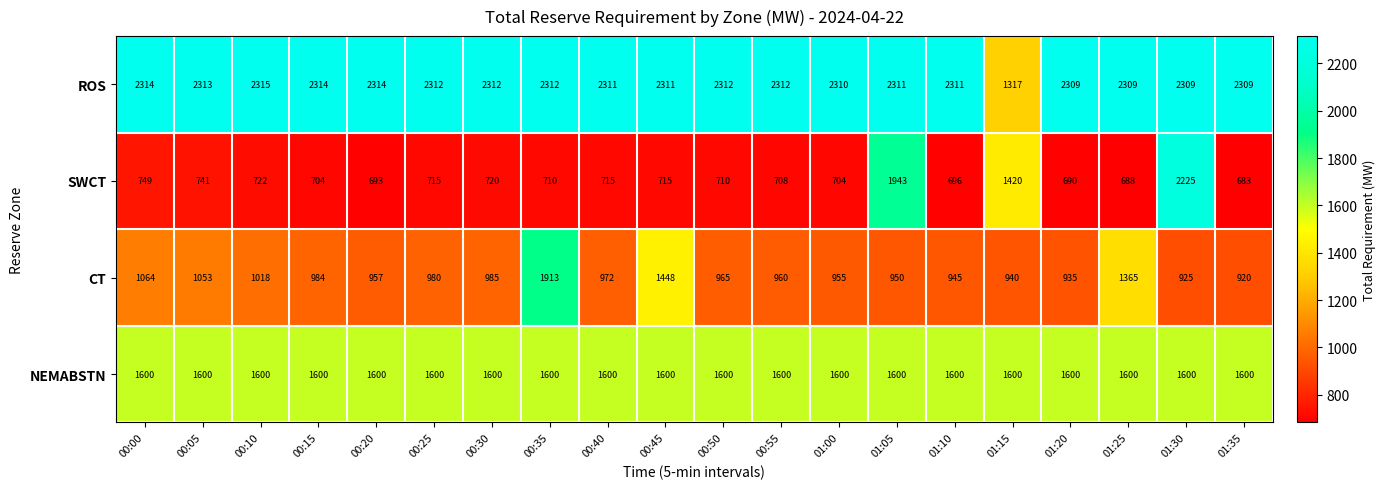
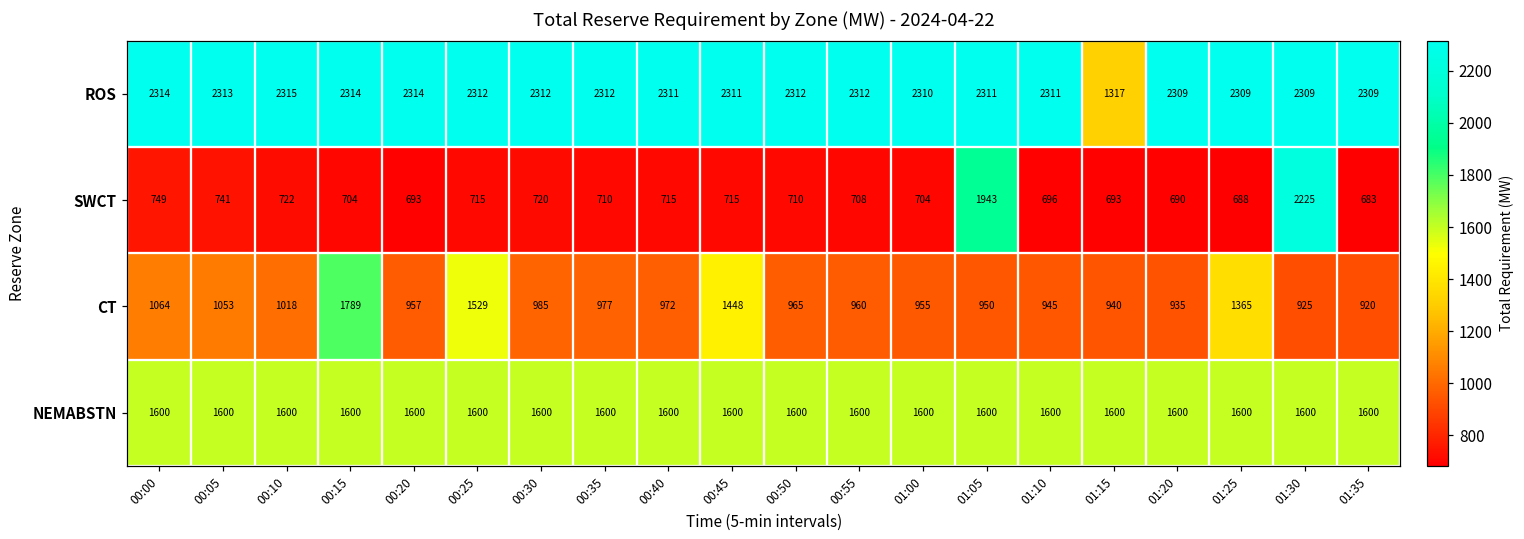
  {
    "ROS": {
      "00:00": 2314,
      "00:05": 2313,
      "00:10": 2315,
      "00:15": 2314,
      "00:20": 2314,
      "00:25": 2312,
      "00:30": 2312,
      "00:35": 2312,
      "00:40": 2311,
      "00:45": 2311,
      "00:50": 2312,
      "00:55": 2312,
      "01:00": 2310,
      "01:05": 2311,
      "01:10": 2311,
      "01:15": 1317,
      "01:20": 2309,
      "01:25": 2309,
      "01:30": 2309,
      "01:35": 2309
    },
    "SWCT": {
      "00:00": 749,
      "00:05": 741,
      "00:10": 722,
      "00:15": 704,
      "00:20": 693,
      "00:25": 715,
      "00:30": 720,
      "00:35": 710,
      "00:40": 715,
      "00:45": 715,
      "00:50": 710,
      "00:55": 708,
      "01:00": 704,
      "01:05": 1943,
      "01:10": 696,
-     "01:15": 1420,
+     "01:15": 693,
      "01:20": 690,
      "01:25": 688,
      "01:30": 2225,
      "01:35": 683
    },
    "CT": {
      "00:00": 1064,
      "00:05": 1053,
      "00:10": 1018,
-     "00:15": 984,
+     "00:15": 1789,
      "00:20": 957,
-     "00:25": 980,
+     "00:25": 1529,
      "00:30": 985,
-     "00:35": 1913,
+     "00:35": 977,
      "00:40": 972,
      "00:45": 1448,
      "00:50": 965,
      "00:55": 960,
      "01:00": 955,
      "01:05": 950,
      "01:10": 945,
      "01:15": 940,
      "01:20": 935,
      "01:25": 1365,
      "01:30": 925,
      "01:35": 920
    },
    "NEMABSTN": {
      "00:00": 1600,
      "00:05": 1600,
      "00:10": 1600,
      "00:15": 1600,
      "00:20": 1600,
      "00:25": 1600,
      "00:30": 1600,
      "00:35": 1600,
      "00:40": 1600,
      "00:45": 1600,
      "00:50": 1600,
      "00:55": 1600,
      "01:00": 1600,
      "01:05": 1600,
      "01:10": 1600,
      "01:15": 1600,
      "01:20": 1600,
      "01:25": 1600,
      "01:30": 1600,
      "01:35": 1600
    }
  }
